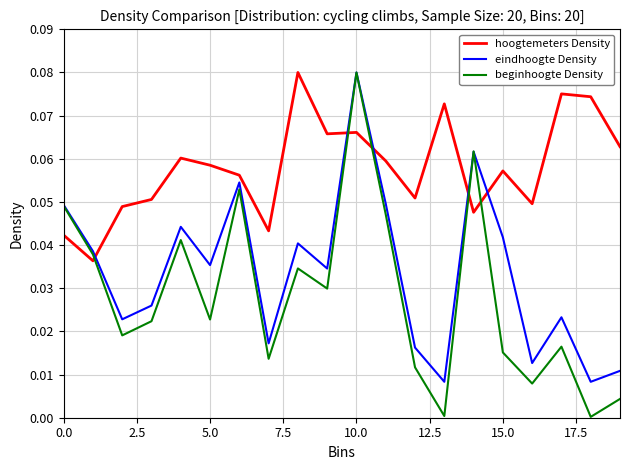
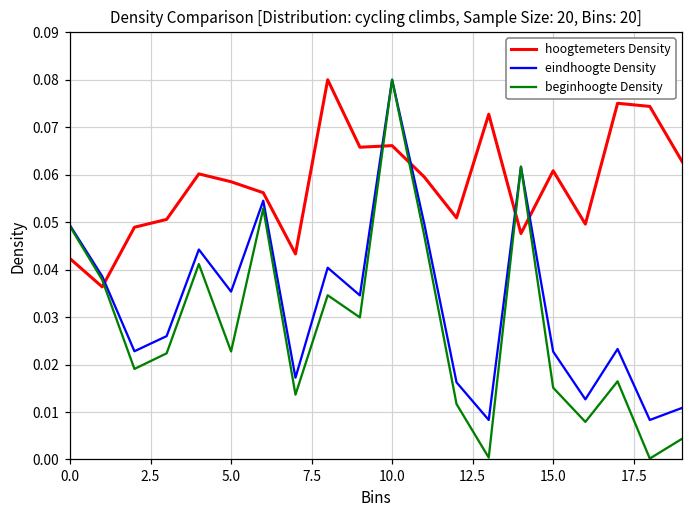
  {
    "hoogtemeters Density": {
      "0.0": 0.042,
      "5.0": 0.059,
      "10.0": 0.066,
-     "15.0": 0.057
+     "15.0": 0.061
    },
    "eindhoogte Density": {
      "5.0": 0.035,
-     "15.0": 0.042
+     "15.0": 0.023
    },
    "beginhoogte Density": {
      "5.0": 0.023,
      "15.0": 0.015
    }
  }
